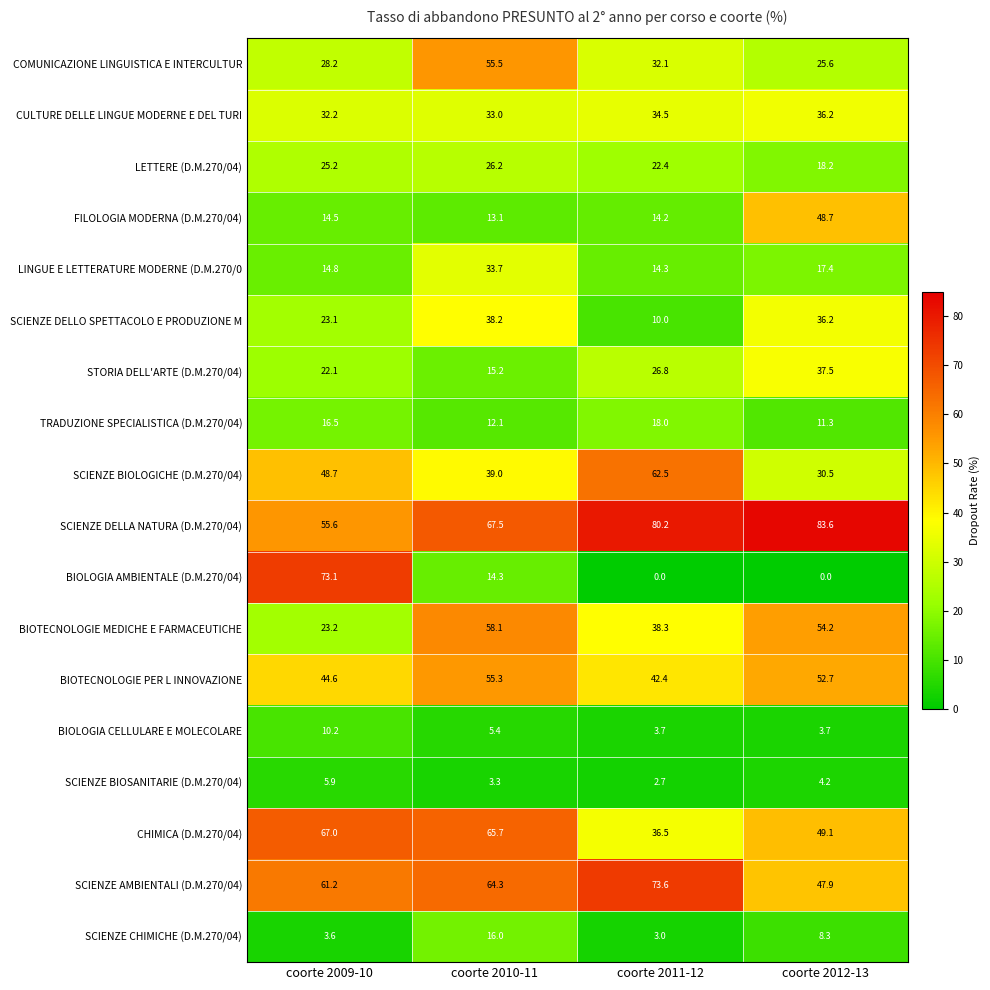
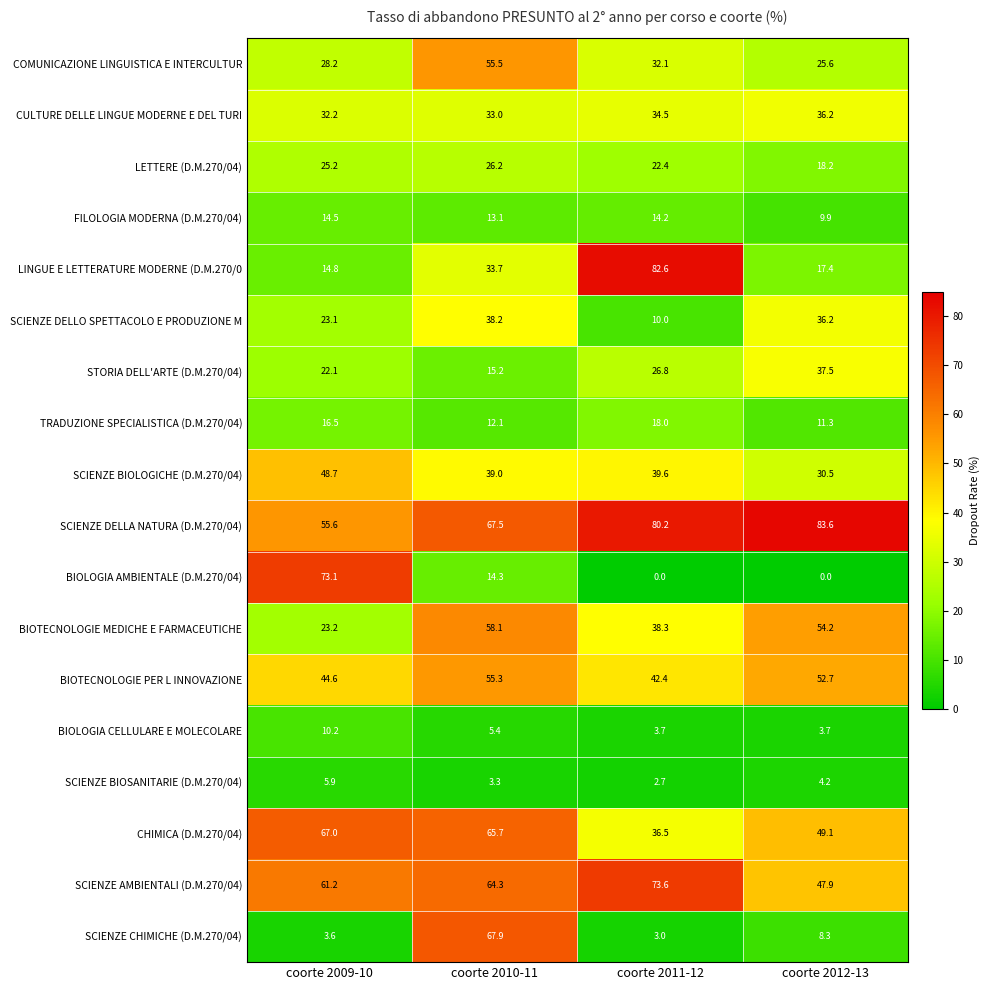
  {
    "COMUNICAZIONE LINGUISTICA E INTERCULTUR": {
      "coorte 2009-10": 28.2,
      "coorte 2010-11": 55.5,
      "coorte 2011-12": 32.1,
      "coorte 2012-13": 25.6
    },
    "CULTURE DELLE LINGUE MODERNE E DEL TURI": {
      "coorte 2009-10": 32.2,
      "coorte 2010-11": 33.0,
      "coorte 2011-12": 34.5,
      "coorte 2012-13": 36.2
    },
    "LETTERE (D.M.270/04)": {
      "coorte 2009-10": 25.2,
      "coorte 2010-11": 26.2,
      "coorte 2011-12": 22.4,
      "coorte 2012-13": 18.2
    },
    "FILOLOGIA MODERNA (D.M.270/04)": {
      "coorte 2009-10": 14.5,
      "coorte 2010-11": 13.1,
      "coorte 2011-12": 14.2,
-     "coorte 2012-13": 48.7
+     "coorte 2012-13": 9.9
    },
    "LINGUE E LETTERATURE MODERNE (D.M.270/0": {
      "coorte 2009-10": 14.8,
      "coorte 2010-11": 33.7,
-     "coorte 2011-12": 14.3,
+     "coorte 2011-12": 82.6,
      "coorte 2012-13": 17.4
    },
    "SCIENZE DELLO SPETTACOLO E PRODUZIONE M": {
      "coorte 2009-10": 23.1,
      "coorte 2010-11": 38.2,
      "coorte 2011-12": 10.0,
      "coorte 2012-13": 36.2
    },
    "STORIA DELL'ARTE (D.M.270/04)": {
      "coorte 2009-10": 22.1,
      "coorte 2010-11": 15.2,
      "coorte 2011-12": 26.8,
      "coorte 2012-13": 37.5
    },
    "TRADUZIONE SPECIALISTICA (D.M.270/04)": {
      "coorte 2009-10": 16.5,
      "coorte 2010-11": 12.1,
      "coorte 2011-12": 18.0,
      "coorte 2012-13": 11.3
    },
    "SCIENZE BIOLOGICHE (D.M.270/04)": {
      "coorte 2009-10": 48.7,
      "coorte 2010-11": 39.0,
-     "coorte 2011-12": 62.5,
+     "coorte 2011-12": 39.6,
      "coorte 2012-13": 30.5
    },
    "SCIENZE DELLA NATURA (D.M.270/04)": {
      "coorte 2009-10": 55.6,
      "coorte 2010-11": 67.5,
      "coorte 2011-12": 80.2,
      "coorte 2012-13": 83.6
    },
    "BIOLOGIA AMBIENTALE (D.M.270/04)": {
      "coorte 2009-10": 73.1,
      "coorte 2010-11": 14.3,
      "coorte 2011-12": 0.0,
      "coorte 2012-13": 0.0
    },
    "BIOTECNOLOGIE MEDICHE E FARMACEUTICHE": {
      "coorte 2009-10": 23.2,
      "coorte 2010-11": 58.1,
      "coorte 2011-12": 38.3,
      "coorte 2012-13": 54.2
    },
    "BIOTECNOLOGIE PER L INNOVAZIONE": {
      "coorte 2009-10": 44.6,
      "coorte 2010-11": 55.3,
      "coorte 2011-12": 42.4,
      "coorte 2012-13": 52.7
    },
    "BIOLOGIA CELLULARE E MOLECOLARE": {
      "coorte 2009-10": 10.2,
      "coorte 2010-11": 5.4,
      "coorte 2011-12": 3.7,
      "coorte 2012-13": 3.7
    },
    "SCIENZE BIOSANITARIE (D.M.270/04)": {
      "coorte 2009-10": 5.9,
      "coorte 2010-11": 3.3,
      "coorte 2011-12": 2.7,
      "coorte 2012-13": 4.2
    },
    "CHIMICA (D.M.270/04)": {
      "coorte 2009-10": 67.0,
      "coorte 2010-11": 65.7,
      "coorte 2011-12": 36.5,
      "coorte 2012-13": 49.1
    },
    "SCIENZE AMBIENTALI (D.M.270/04)": {
      "coorte 2009-10": 61.2,
      "coorte 2010-11": 64.3,
      "coorte 2011-12": 73.6,
      "coorte 2012-13": 47.9
    },
    "SCIENZE CHIMICHE (D.M.270/04)": {
      "coorte 2009-10": 3.6,
-     "coorte 2010-11": 16.0,
+     "coorte 2010-11": 67.9,
      "coorte 2011-12": 3.0,
      "coorte 2012-13": 8.3
    }
  }
